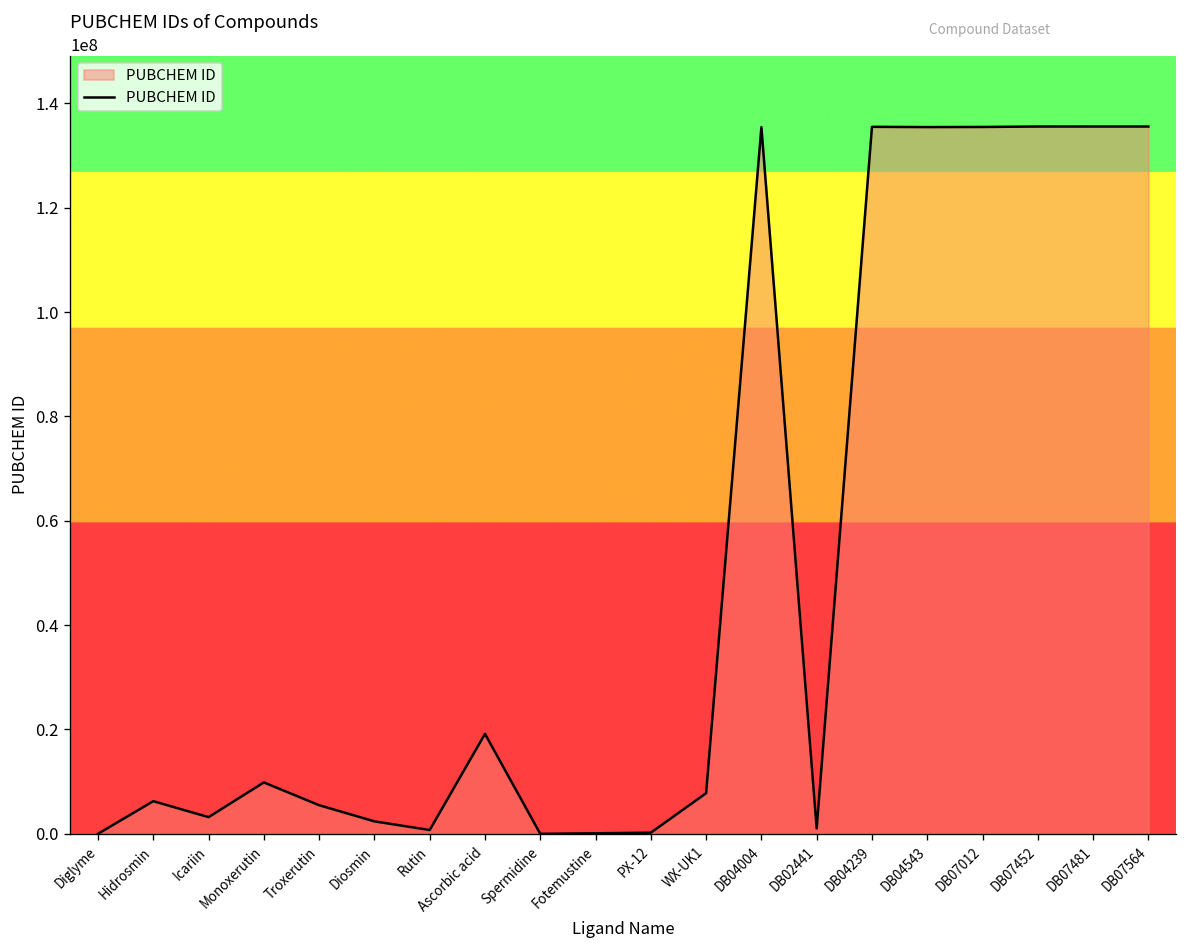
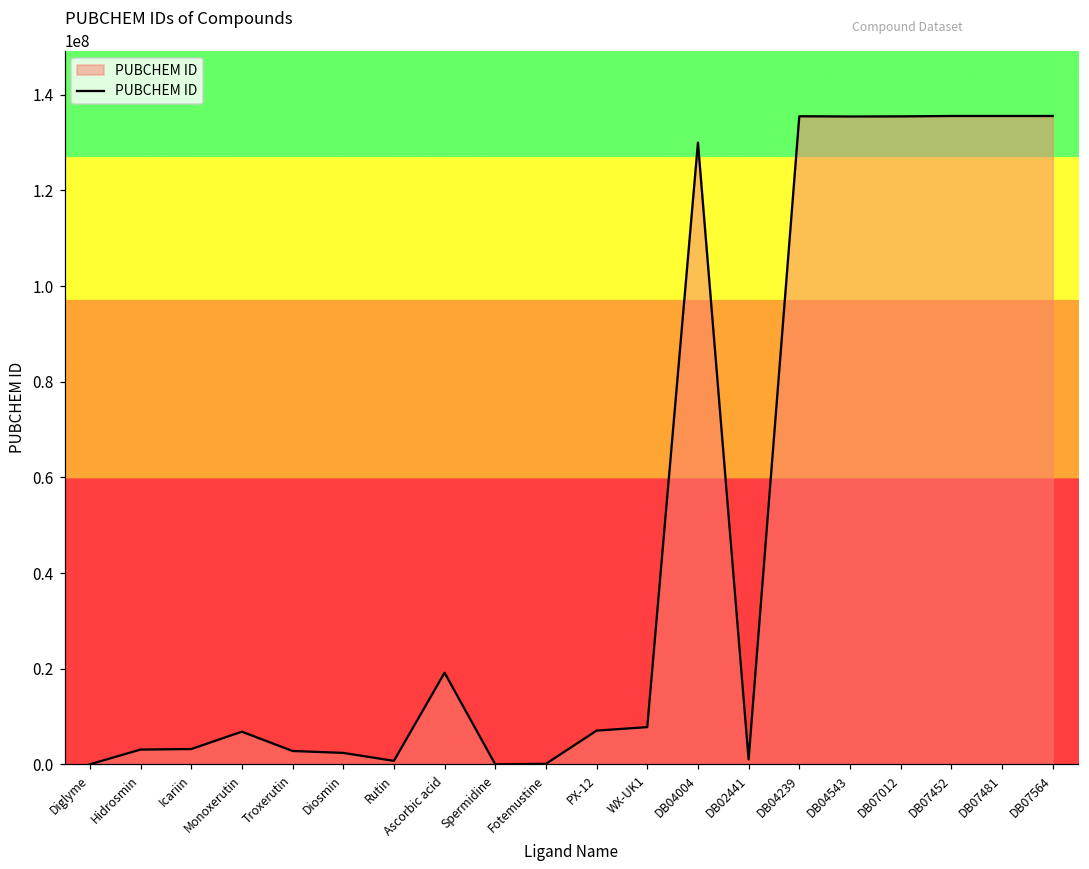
  {
    "Diglyme": 0,
-   "Hidrosmin": 6000000,
+   "Hidrosmin": 3000000,
    "Icariin": 3000000,
-   "Monoxerutin": 10000000,
-   "Troxerutin": 5000000,
+   "Monoxerutin": 7000000,
+   "Troxerutin": 3000000,
    "Diosmin": 2000000,
    "Rutin": 1000000,
    "Ascorbic acid": 19000000,
    "Spermidine": 0,
    "Fotemustine": 0,
-   "PX-12": 0,
+   "PX-12": 7000000,
    "WX-UK1": 8000000,
-   "DB04004": 135000000,
+   "DB04004": 130000000,
    "DB02441": 1000000,
    "DB04239": 136000000,
    "DB04543": 135000000,
    "DB07012": 135000000,
    "DB07452": 136000000,
    "DB07481": 136000000,
    "DB07564": 136000000
  }
